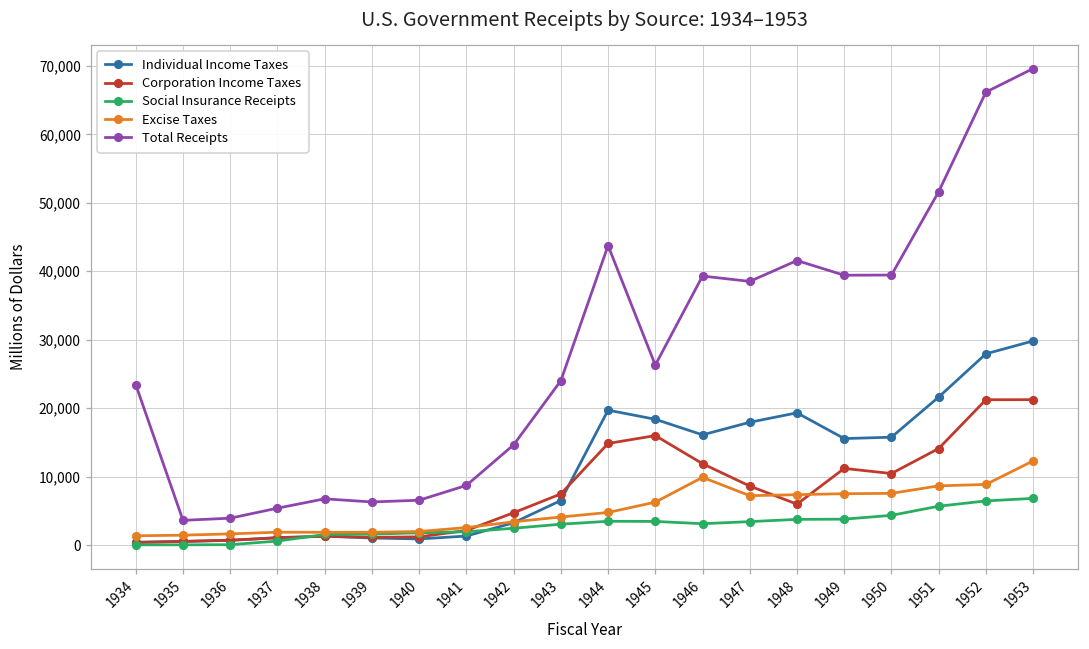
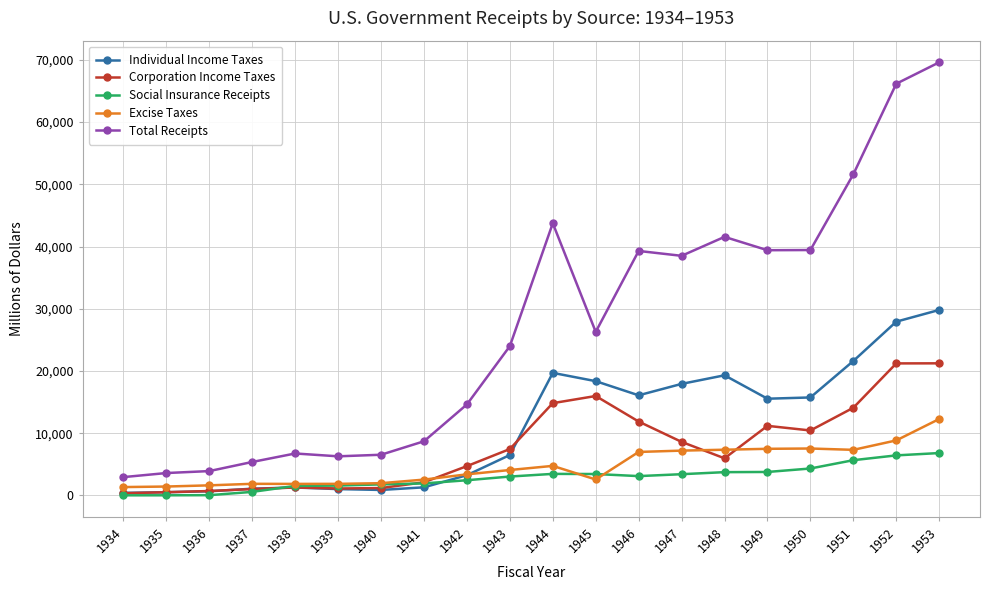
  {
    "Individual Income Taxes": {
      "1941": "1,000",
      "1943": "7,000",
      "1944": "20,000",
      "1945": "18,000",
      "1946": "16,000",
      "1947": "18,000",
      "1948": "19,000",
      "1949": "16,000",
      "1950": "16,000",
      "1951": "22,000",
      "1952": "28,000",
      "1953": "30,000"
    },
    "Corporation Income Taxes": {
      "1942": "5,000",
      "1943": "7,000",
      "1944": "15,000",
      "1945": "16,000",
      "1946": "12,000",
      "1947": "9,000",
      "1948": "6,000",
      "1949": "11,000",
      "1950": "10,000",
      "1951": "14,000",
      "1952": "21,000",
      "1953": "21,000"
    },
    "Social Insurance Receipts": {
      "1935": "0",
      "1936": "0",
      "1937": "1,000",
      "1942": "2,000",
      "1943": "3,000",
      "1944": "3,000",
      "1945": "3,000",
      "1946": "3,000",
      "1947": "3,000",
      "1948": "4,000",
      "1949": "4,000",
      "1950": "4,000",
      "1951": "6,000",
      "1952": "6,000",
      "1953": "7,000"
    },
    "Excise Taxes": {
      "1934": "1,000",
      "1935": "1,000",
      "1936": "2,000",
      "1937": "2,000",
      "1941": "3,000",
      "1943": "4,000",
      "1944": "5,000",
-     "1945": "6,000",
-     "1946": "10,000",
+     "1945": "3,000",
+     "1946": "7,000",
      "1947": "7,000",
      "1948": "7,000",
      "1949": "8,000",
      "1950": "8,000",
-     "1951": "9,000",
+     "1951": "7,000",
      "1952": "9,000",
      "1953": "12,000"
    },
    "Total Receipts": {
-     "1934": "23,000",
+     "1934": "3,000",
      "1935": "4,000",
      "1936": "4,000",
      "1937": "5,000",
      "1938": "7,000",
      "1939": "6,000",
      "1940": "7,000",
      "1941": "9,000",
      "1942": "15,000",
      "1943": "24,000",
      "1944": "44,000",
      "1945": "26,000",
      "1946": "39,000",
      "1947": "39,000",
      "1948": "42,000",
      "1949": "39,000",
      "1950": "39,000",
      "1951": "52,000",
      "1952": "66,000",
      "1953": "70,000"
    }
  }
